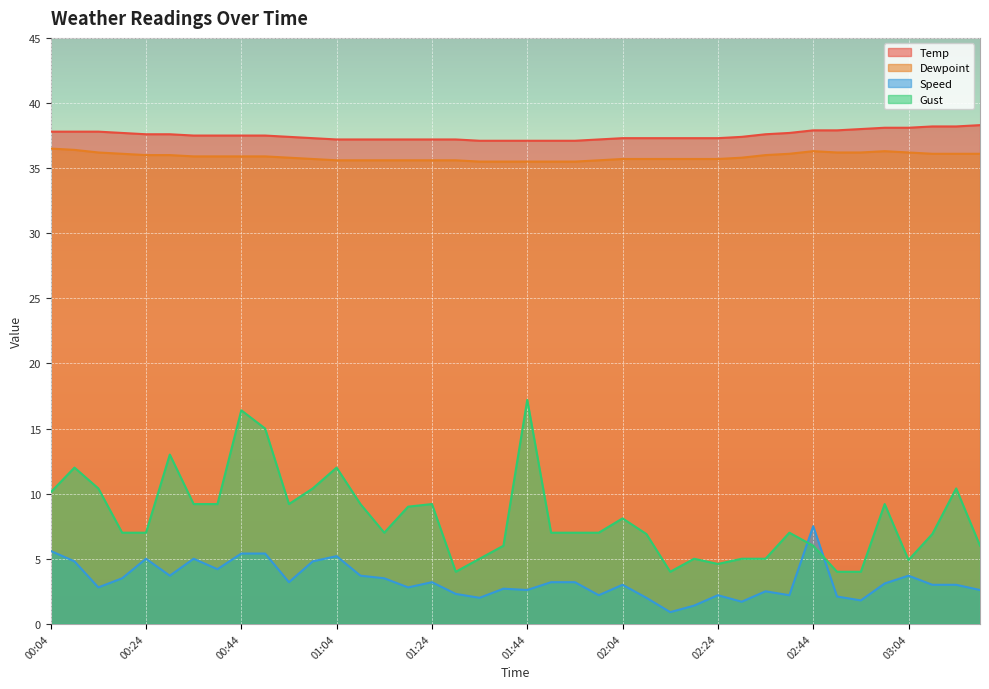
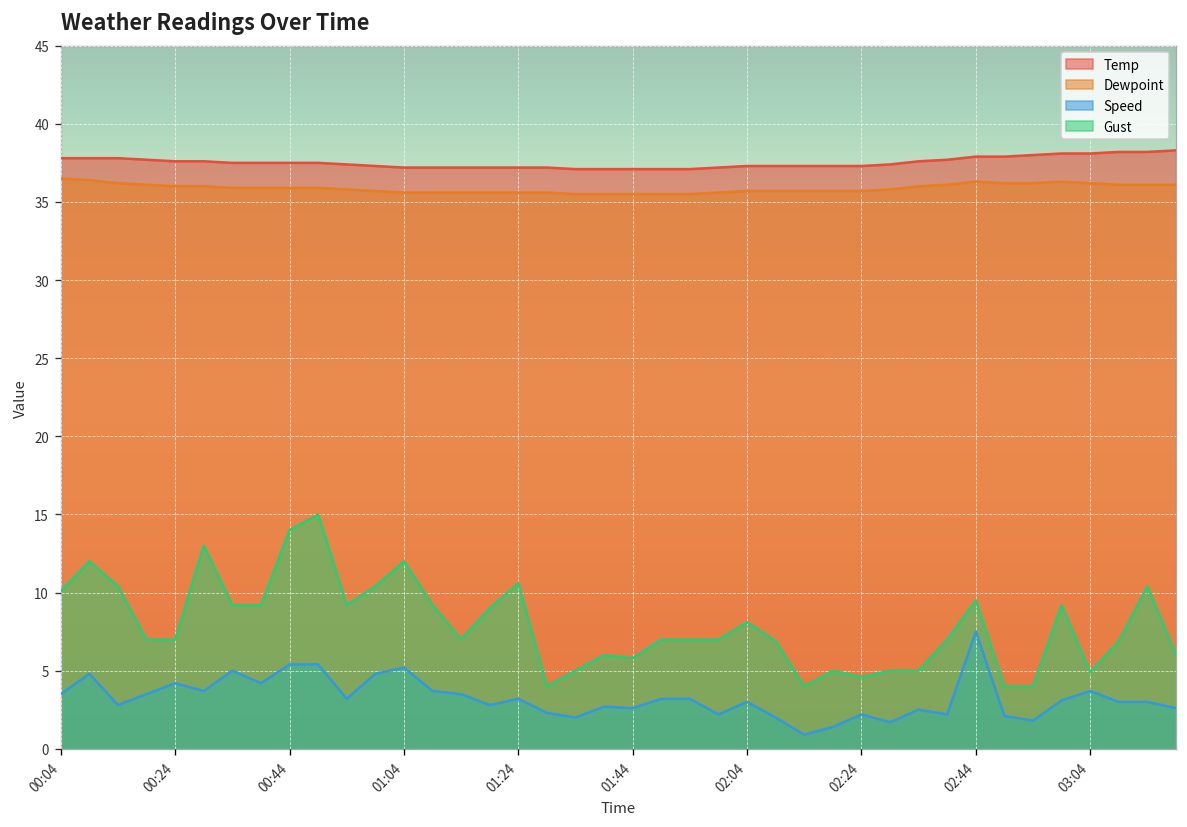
  {
    "Speed": {
-     "00:04": 5.6,
-     "00:24": 5.0,
+     "00:04": 3.5,
+     "00:24": 4.2,
      "00:44": 5.4,
      "01:04": 5.2,
      "01:24": 3.2,
      "01:44": 2.6,
      "02:04": 3.0,
      "02:24": 2.2,
      "02:44": 7.5,
      "03:04": 3.7
    },
    "Gust": {
      "00:04": 10.1,
      "00:24": 7.0,
-     "00:44": 16.4,
+     "00:44": 14.0,
      "01:04": 12.0,
-     "01:24": 9.2,
-     "01:44": 17.2,
+     "01:24": 10.6,
+     "01:44": 5.8,
      "02:04": 8.1,
      "02:24": 4.6,
-     "02:44": 6.0,
+     "02:44": 9.5,
      "03:04": 4.9
    }
  }
